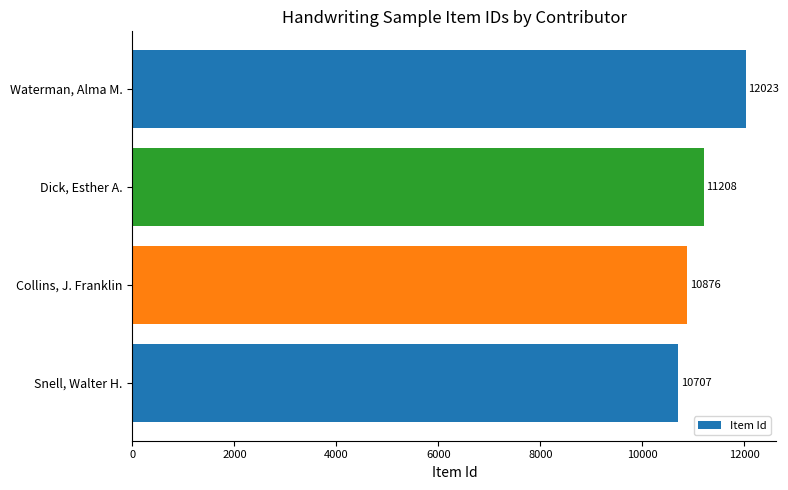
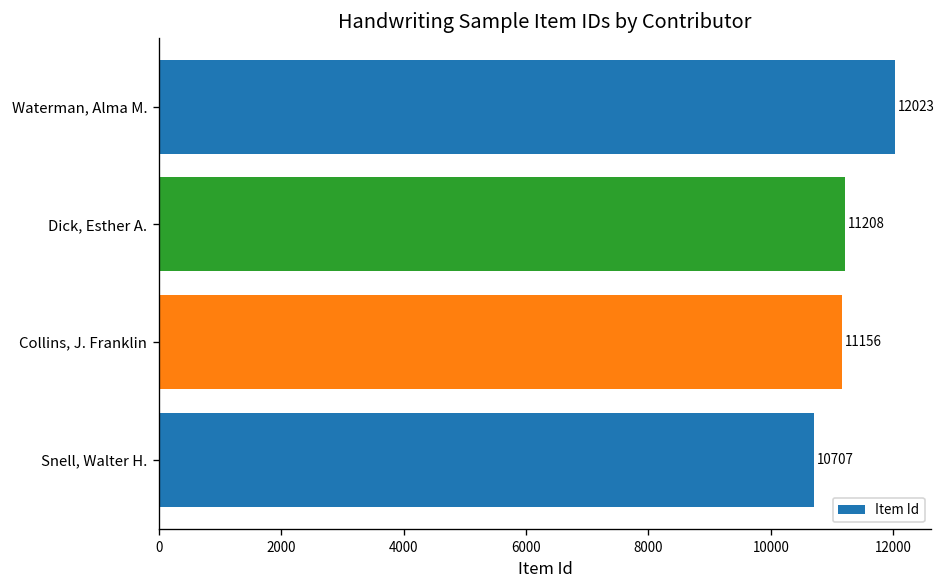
  {
    "Waterman, Alma M.": 12023,
    "Dick, Esther A.": 11208,
-   "Collins, J. Franklin": 10876,
+   "Collins, J. Franklin": 11156,
    "Snell, Walter H.": 10707
  }
